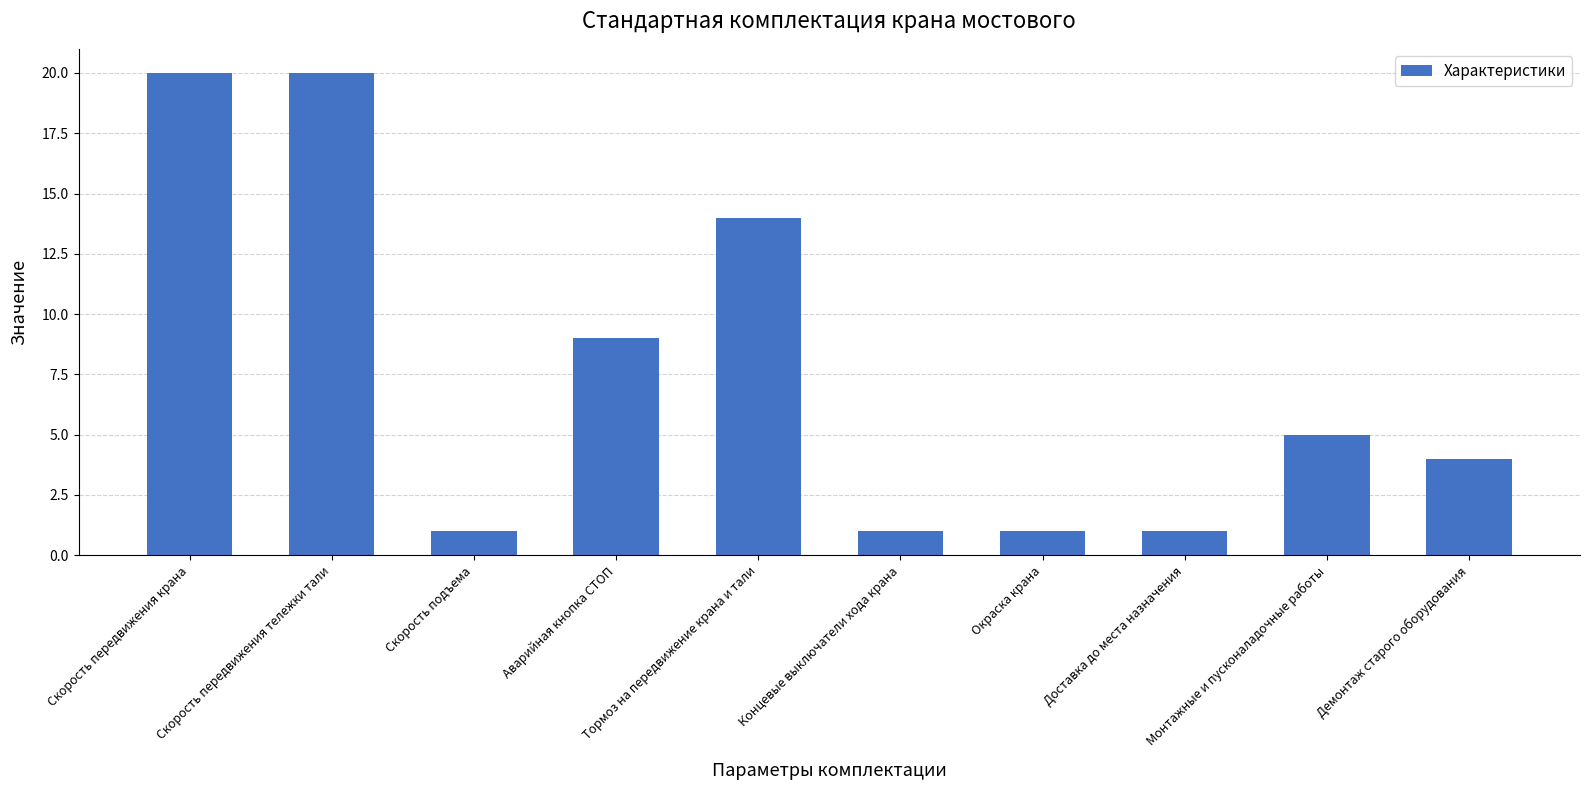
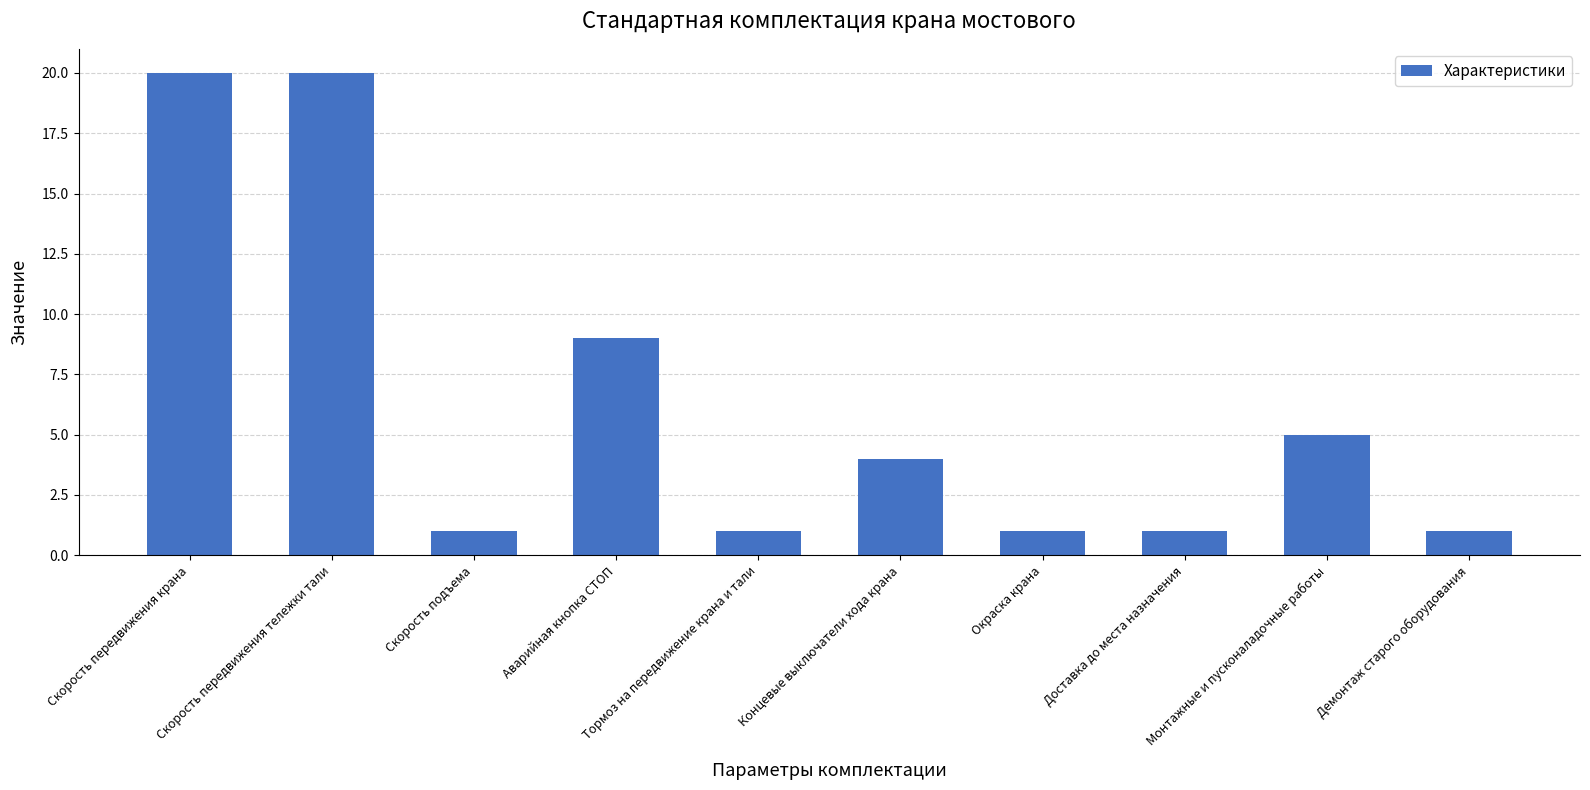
  {
    "Скорость передвижения крана": 20,
    "Скорость передвижения тележки тали": 20,
    "Скорость подъема": 1,
    "Аварийная кнопка СТОП": 9,
-   "Тормоз на передвижение крана и тали": 14,
-   "Концевые выключатели хода крана": 1,
+   "Тормоз на передвижение крана и тали": 1,
+   "Концевые выключатели хода крана": 4,
    "Окраска крана": 1,
    "Доставка до места назначения": 1,
    "Монтажные и пусконаладочные работы": 5,
-   "Демонтаж старого оборудования": 4
+   "Демонтаж старого оборудования": 1
  }
